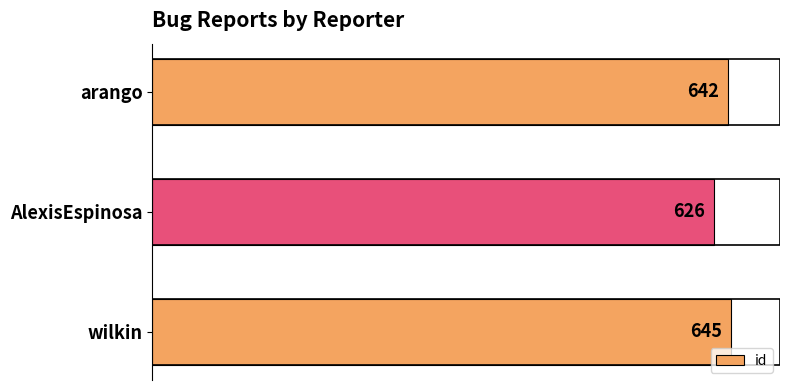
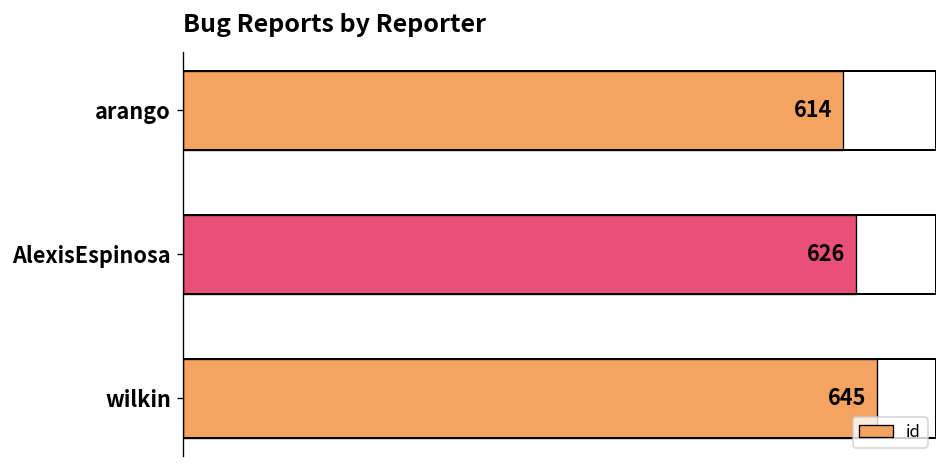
  {
-   "arango": 642,
+   "arango": 614,
    "AlexisEspinosa": 626,
    "wilkin": 645
  }
